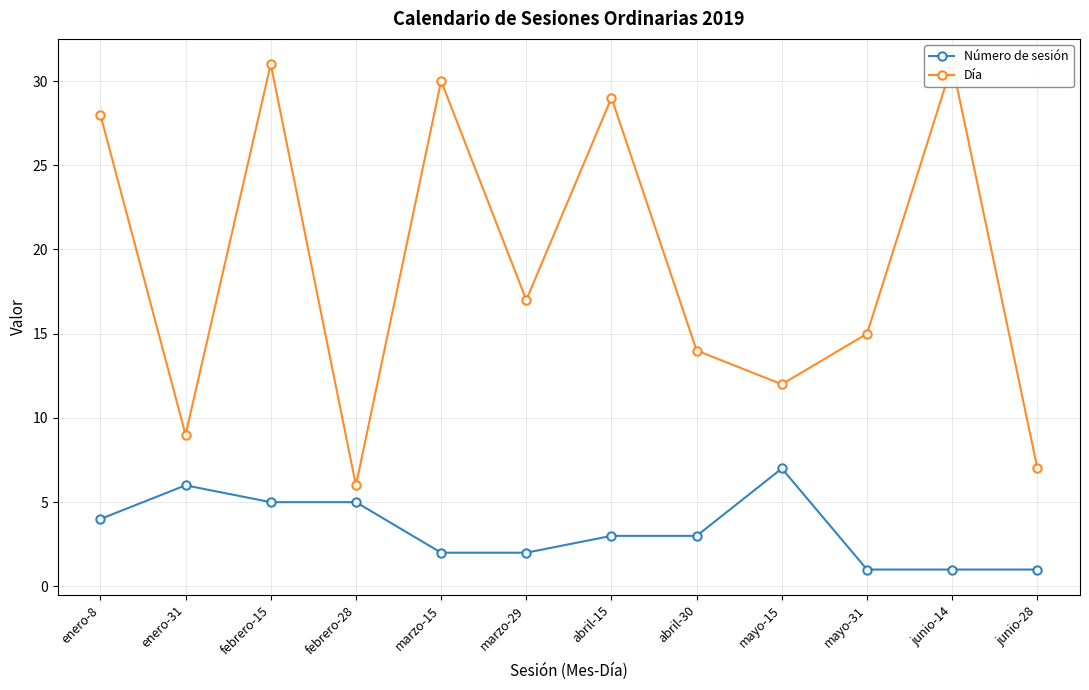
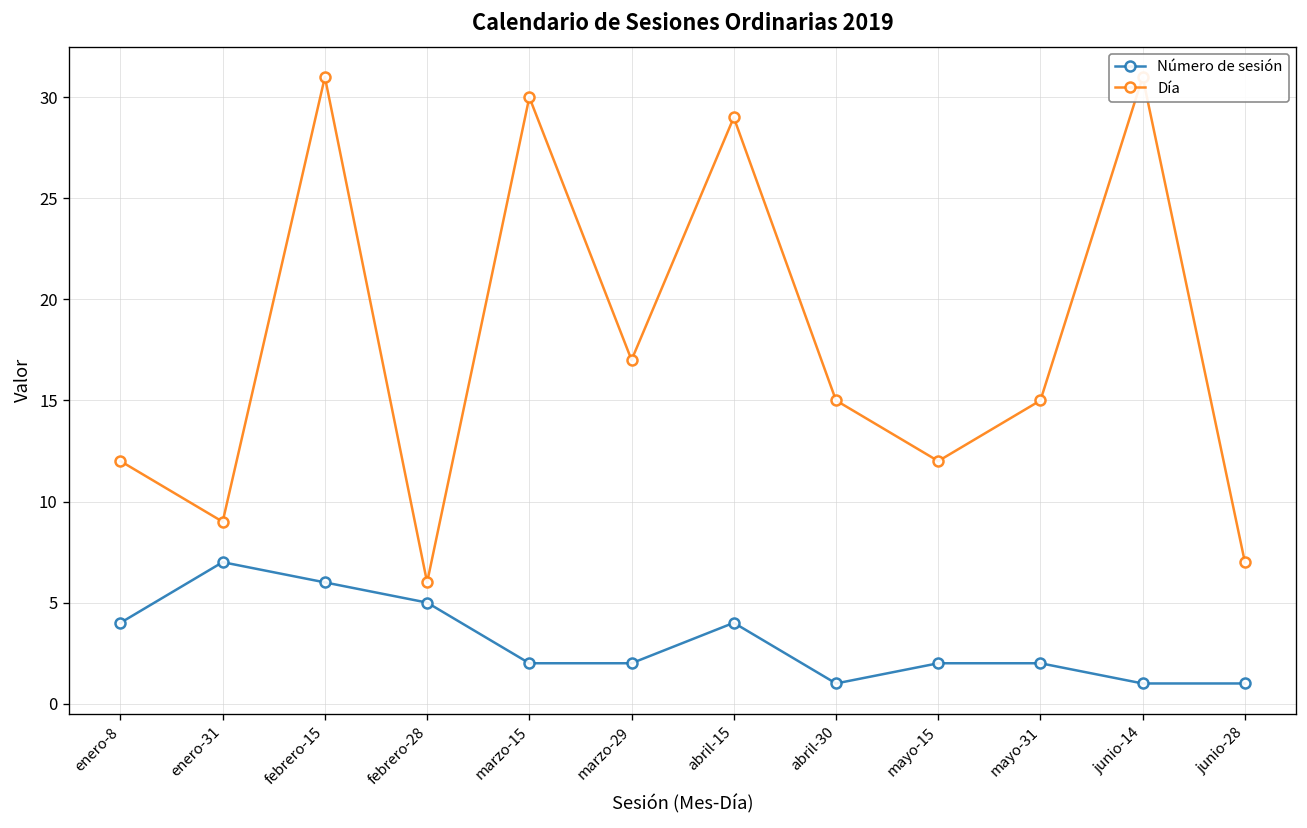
  {
    "Número de sesión": {
      "enero-8": 4,
-     "enero-31": 6,
-     "febrero-15": 5,
+     "enero-31": 7,
+     "febrero-15": 6,
      "febrero-28": 5,
      "marzo-15": 2,
      "marzo-29": 2,
-     "abril-15": 3,
-     "abril-30": 3,
-     "mayo-15": 7,
-     "mayo-31": 1,
+     "abril-15": 4,
+     "abril-30": 1,
+     "mayo-15": 2,
+     "mayo-31": 2,
      "junio-14": 1,
      "junio-28": 1
    },
    "Día": {
-     "enero-8": 28,
+     "enero-8": 12,
      "enero-31": 9,
      "febrero-15": 31,
      "febrero-28": 6,
      "marzo-15": 30,
      "marzo-29": 17,
      "abril-15": 29,
-     "abril-30": 14,
+     "abril-30": 15,
      "mayo-15": 12,
      "mayo-31": 15,
      "junio-28": 7
    }
  }
